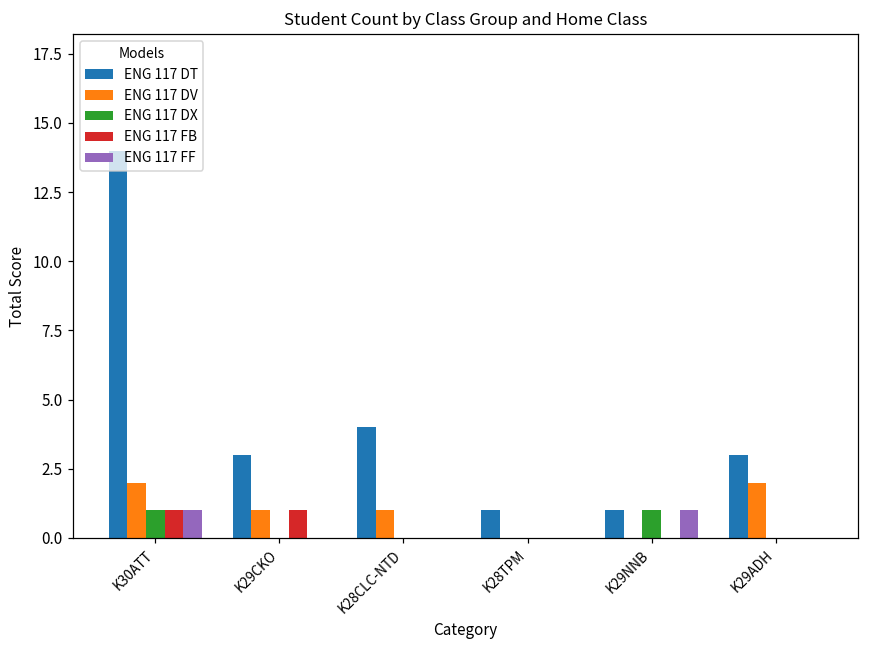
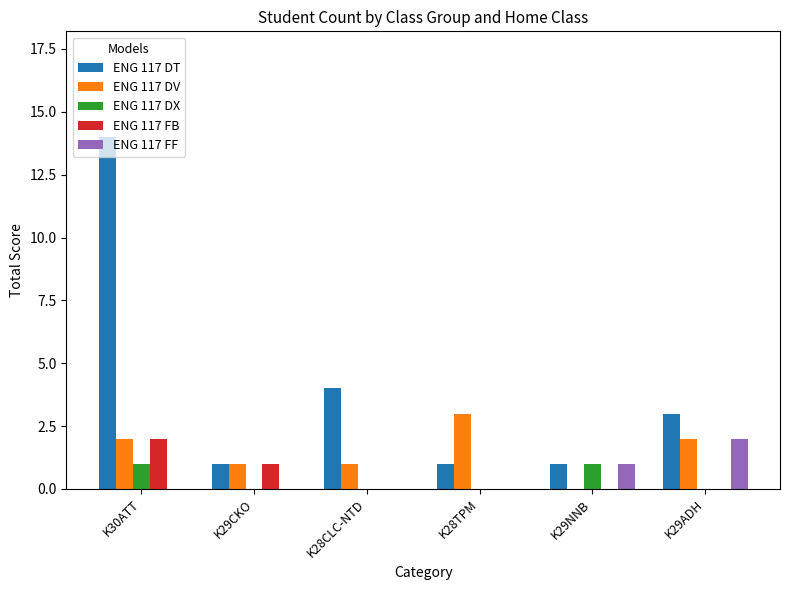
  {
    "ENG 117 DT": {
-     "K29CKO": 3,
+     "K29CKO": 1,
      "K28CLC-NTD": 4,
      "K28TPM": 1,
      "K29NNB": 1,
      "K29ADH": 3
    },
    "ENG 117 DV": {
      "K30ATT": 2,
      "K29CKO": 1,
      "K28CLC-NTD": 1,
-     "K28TPM": 0,
+     "K28TPM": 3,
      "K29NNB": 0,
      "K29ADH": 2
    },
    "ENG 117 DX": {
      "K30ATT": 1,
      "K29CKO": 0,
      "K28CLC-NTD": 0,
      "K28TPM": 0,
      "K29NNB": 1,
      "K29ADH": 0
    },
    "ENG 117 FB": {
-     "K30ATT": 1,
+     "K30ATT": 2,
      "K29CKO": 1,
      "K28CLC-NTD": 0,
      "K28TPM": 0,
      "K29NNB": 0,
      "K29ADH": 0
    },
    "ENG 117 FF": {
-     "K30ATT": 1,
+     "K30ATT": 0,
      "K29CKO": 0,
      "K28CLC-NTD": 0,
      "K28TPM": 0,
      "K29NNB": 1,
-     "K29ADH": 0
+     "K29ADH": 2
    }
  }
